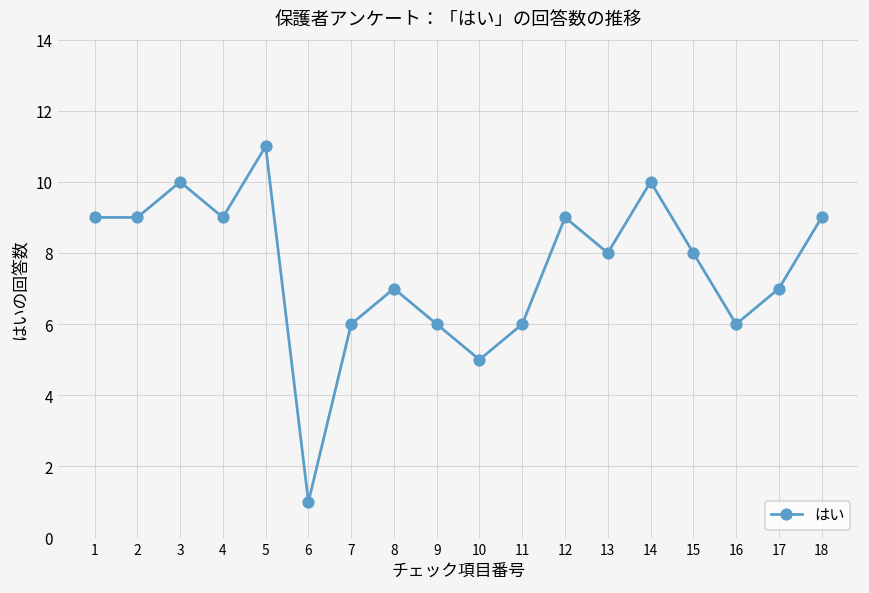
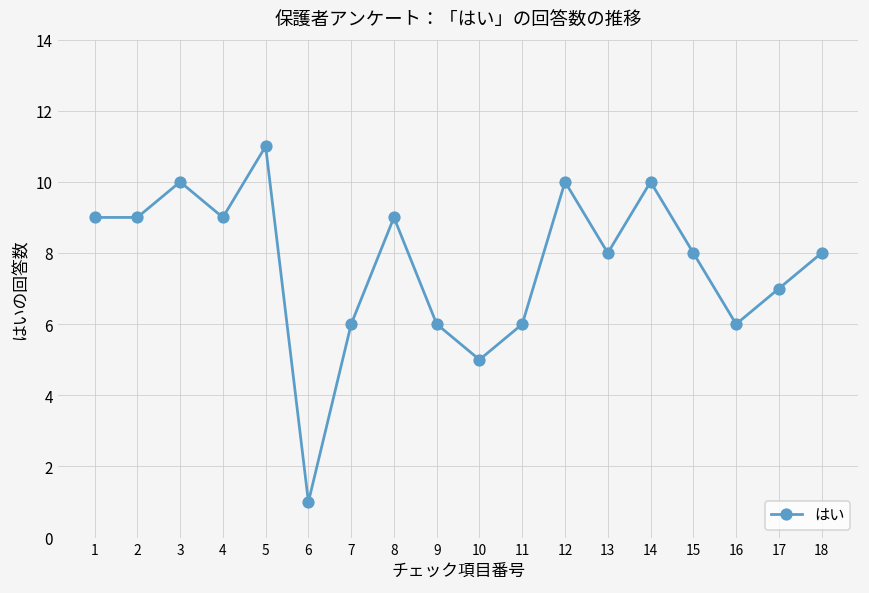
  {
    "1": 9,
    "2": 9,
    "3": 10,
    "4": 9,
    "5": 11,
    "6": 1,
    "7": 6,
-   "8": 7,
+   "8": 9,
    "9": 6,
    "10": 5,
    "11": 6,
-   "12": 9,
+   "12": 10,
    "13": 8,
    "14": 10,
    "15": 8,
    "16": 6,
    "17": 7,
-   "18": 9
+   "18": 8
  }
